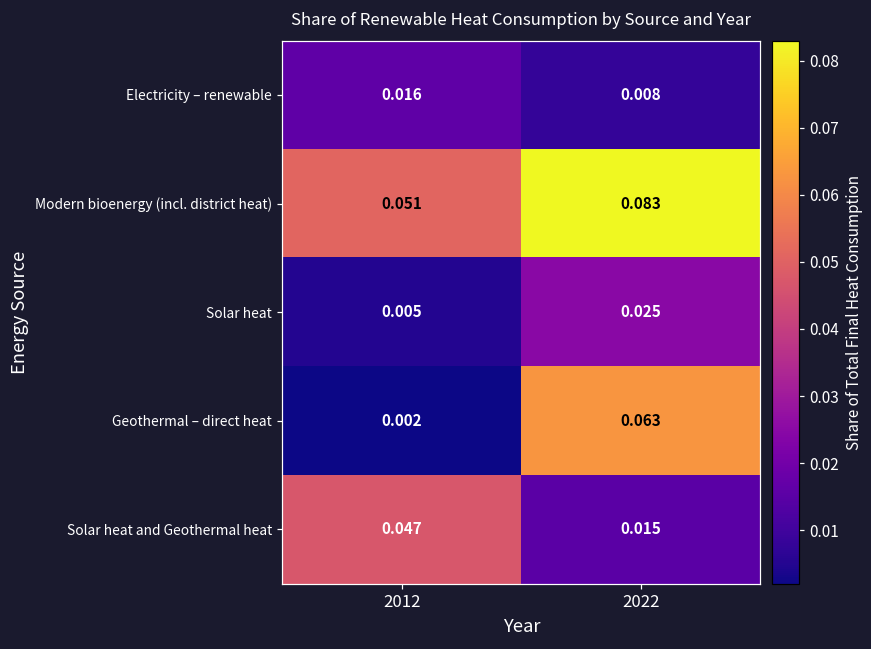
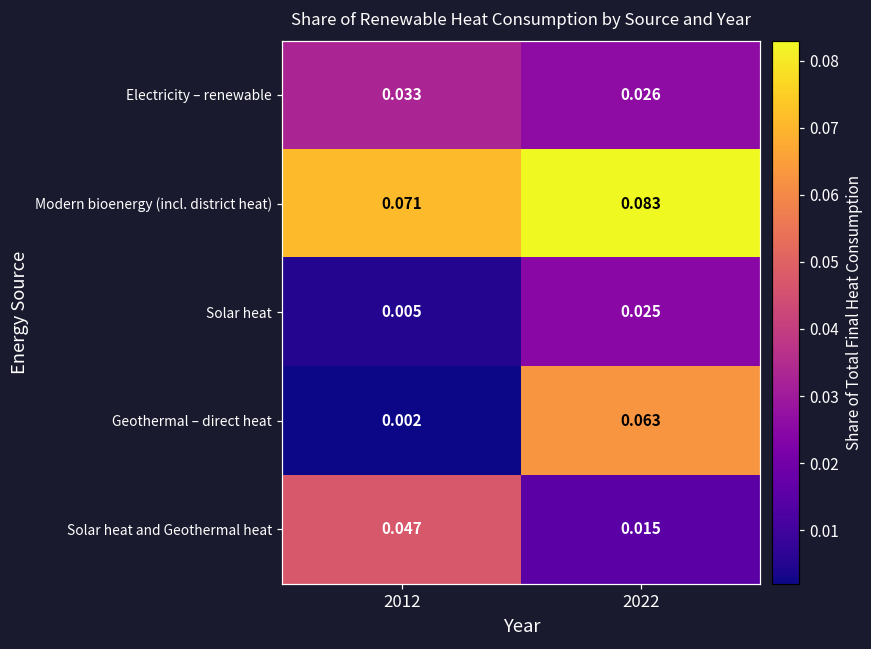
  {
    "Electricity – renewable": {
-     "2012": 0.016,
-     "2022": 0.008
+     "2012": 0.033,
+     "2022": 0.026
    },
    "Modern bioenergy (incl. district heat)": {
-     "2012": 0.051,
+     "2012": 0.071,
      "2022": 0.083
    },
    "Solar heat": {
      "2012": 0.005,
      "2022": 0.025
    },
    "Geothermal – direct heat": {
      "2012": 0.002,
      "2022": 0.063
    },
    "Solar heat and Geothermal heat": {
      "2012": 0.047,
      "2022": 0.015
    }
  }
